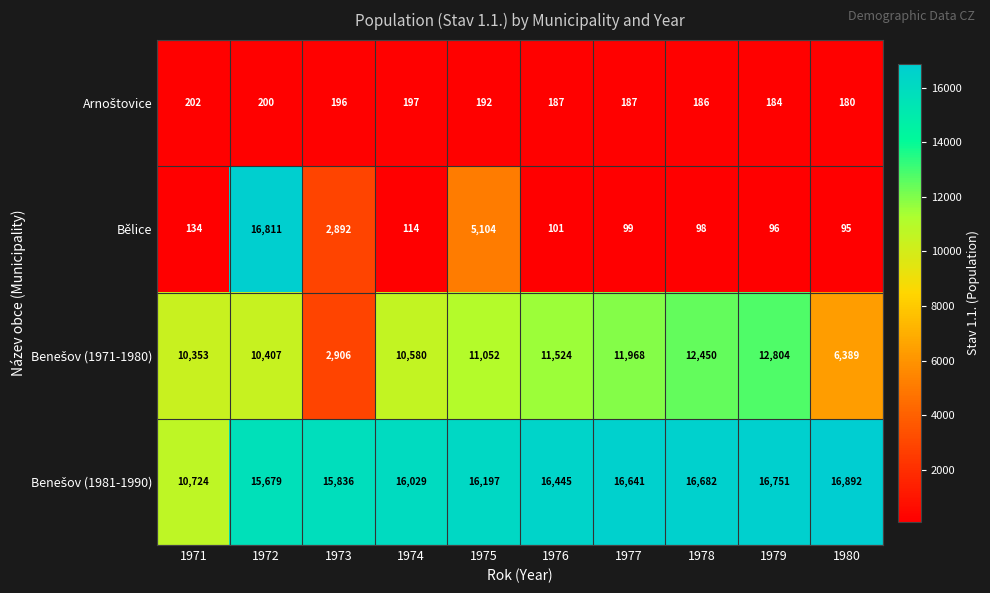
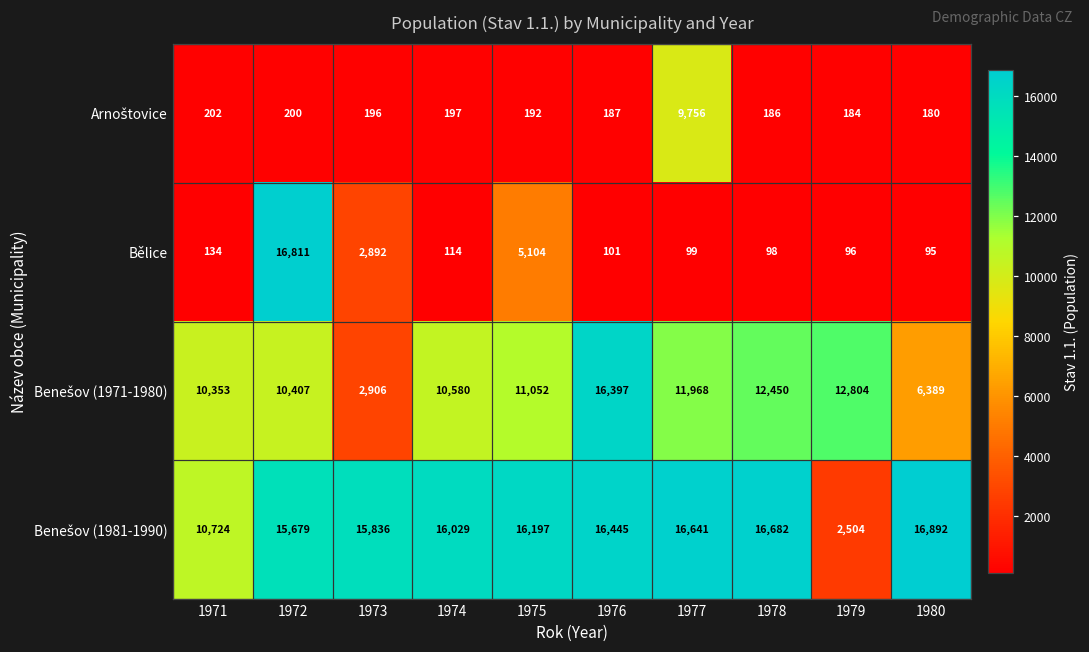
  {
    "Arnoštovice": {
      "1971": "202",
      "1972": "200",
      "1973": "196",
      "1974": "197",
      "1975": "192",
      "1976": "187",
-     "1977": "187",
+     "1977": "9,756",
      "1978": "186",
      "1979": "184",
      "1980": "180"
    },
    "Bělice": {
      "1971": "134",
      "1972": "16,811",
      "1973": "2,892",
      "1974": "114",
      "1975": "5,104",
      "1976": "101",
      "1977": "99",
      "1978": "98",
      "1979": "96",
      "1980": "95"
    },
    "Benešov (1971-1980)": {
      "1971": "10,353",
      "1972": "10,407",
      "1973": "2,906",
      "1974": "10,580",
      "1975": "11,052",
-     "1976": "11,524",
+     "1976": "16,397",
      "1977": "11,968",
      "1978": "12,450",
      "1979": "12,804",
      "1980": "6,389"
    },
    "Benešov (1981-1990)": {
      "1971": "10,724",
      "1972": "15,679",
      "1973": "15,836",
      "1974": "16,029",
      "1975": "16,197",
      "1976": "16,445",
      "1977": "16,641",
      "1978": "16,682",
-     "1979": "16,751",
+     "1979": "2,504",
      "1980": "16,892"
    }
  }
